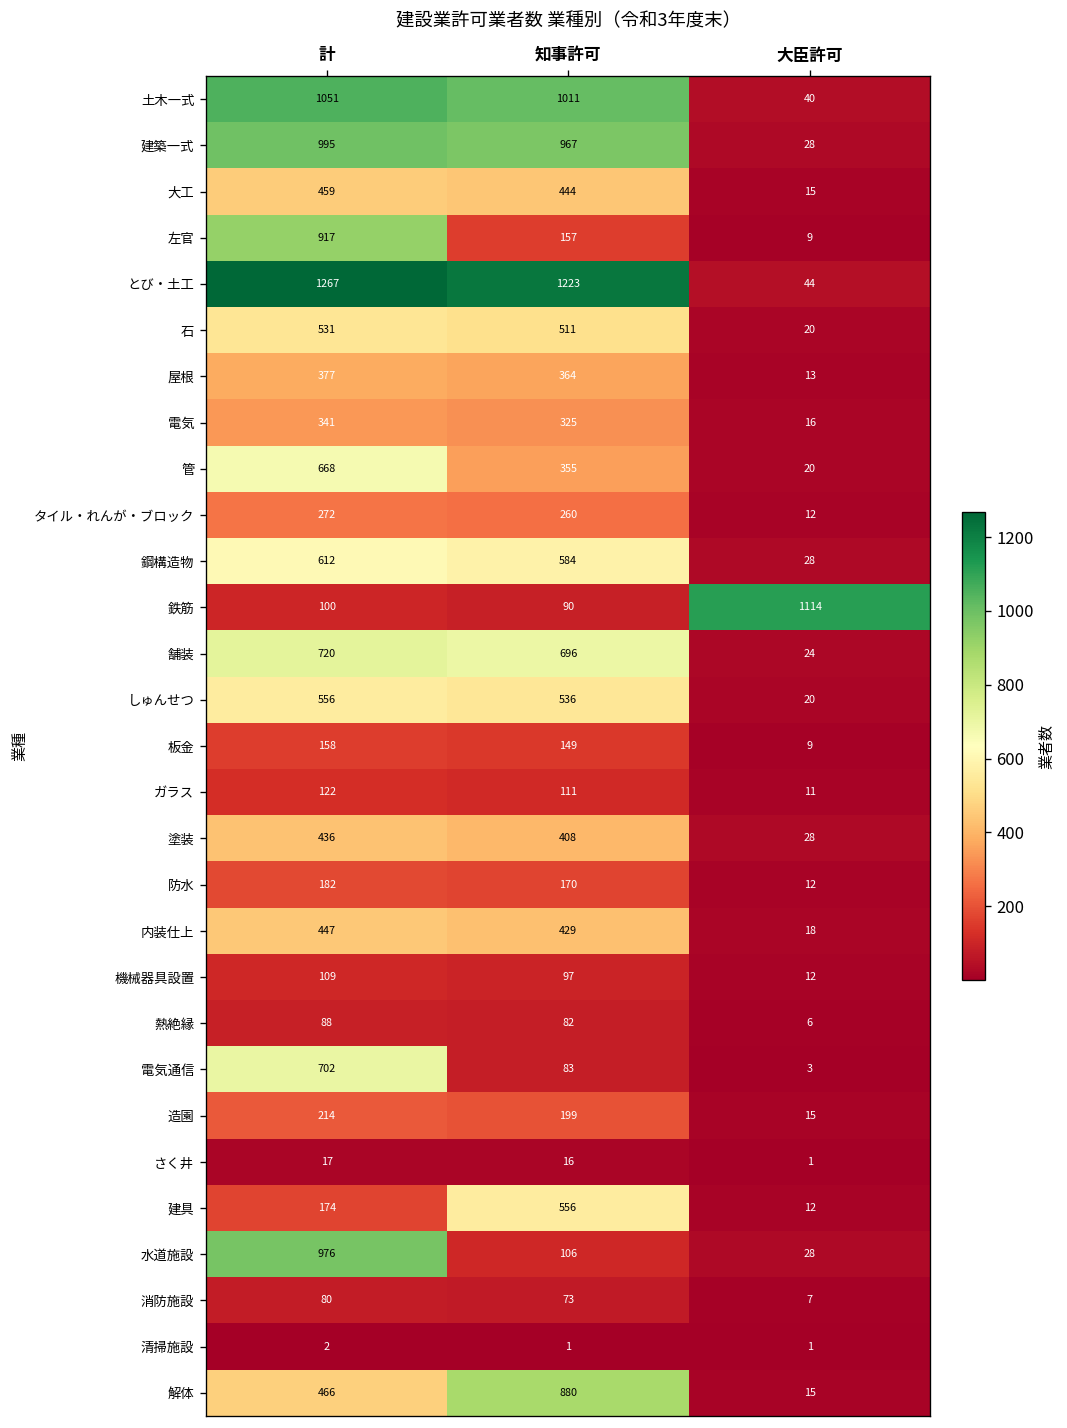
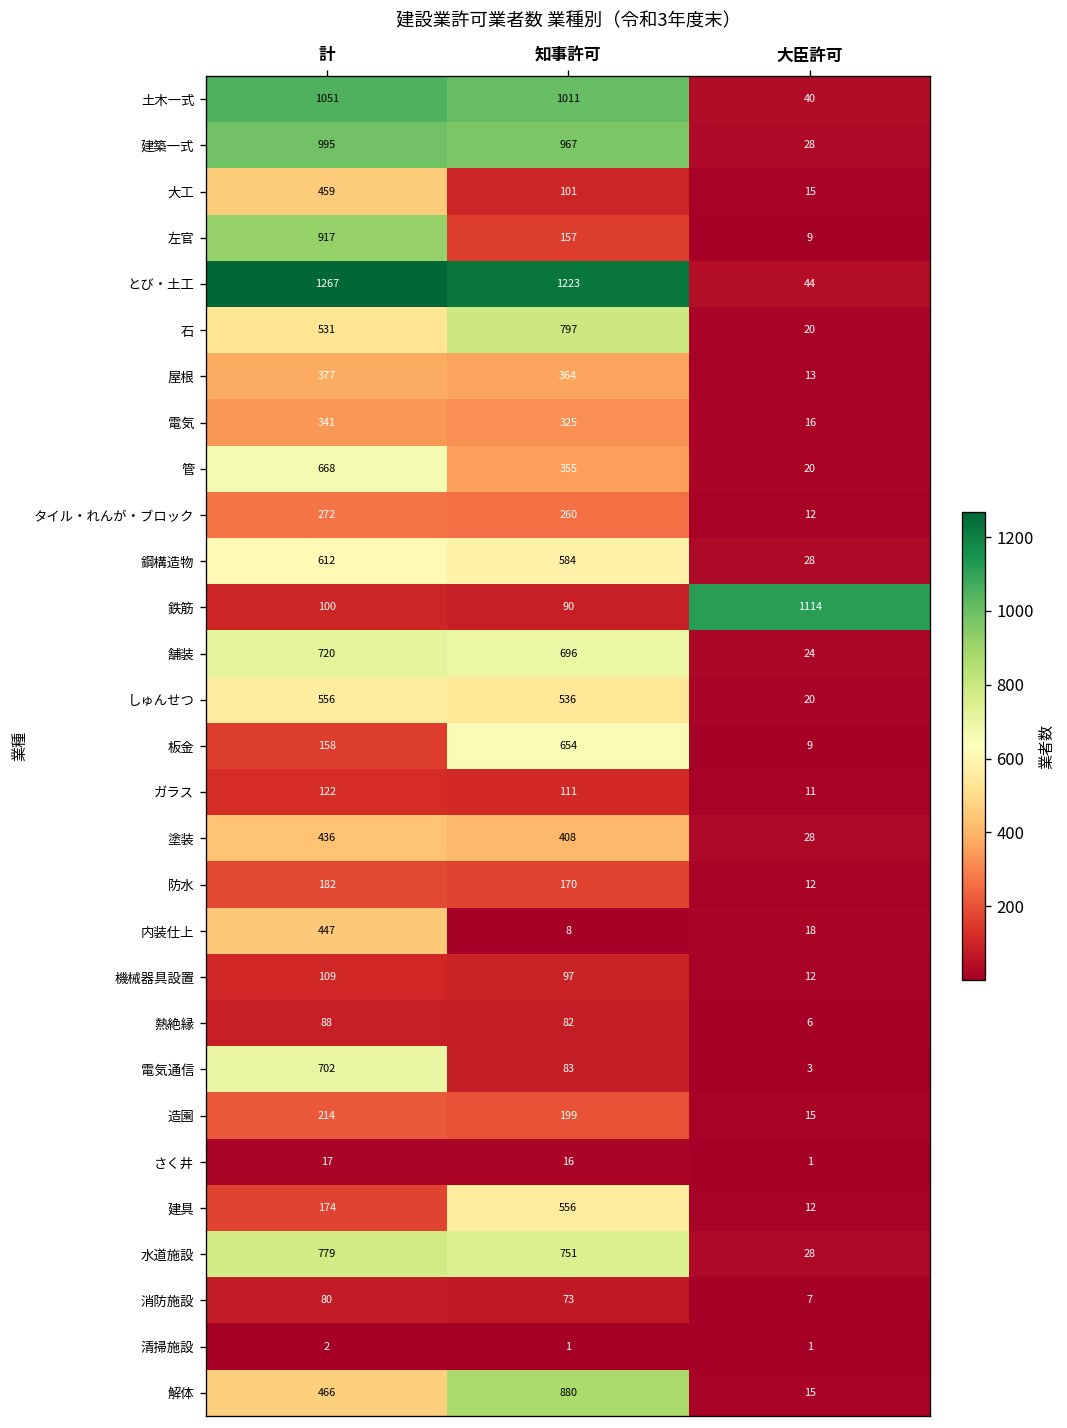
  {
    "土木一式": {
      "計": 1051,
      "知事許可": 1011,
      "大臣許可": 40
    },
    "建築一式": {
      "計": 995,
      "知事許可": 967,
      "大臣許可": 28
    },
    "大工": {
      "計": 459,
-     "知事許可": 444,
+     "知事許可": 101,
      "大臣許可": 15
    },
    "左官": {
      "計": 917,
      "知事許可": 157,
      "大臣許可": 9
    },
    "とび・土工": {
      "計": 1267,
      "知事許可": 1223,
      "大臣許可": 44
    },
    "石": {
      "計": 531,
-     "知事許可": 511,
+     "知事許可": 797,
      "大臣許可": 20
    },
    "屋根": {
      "計": 377,
      "知事許可": 364,
      "大臣許可": 13
    },
    "電気": {
      "計": 341,
      "知事許可": 325,
      "大臣許可": 16
    },
    "管": {
      "計": 668,
      "知事許可": 355,
      "大臣許可": 20
    },
    "タイル・れんが・ブロック": {
      "計": 272,
      "知事許可": 260,
      "大臣許可": 12
    },
    "鋼構造物": {
      "計": 612,
      "知事許可": 584,
      "大臣許可": 28
    },
    "鉄筋": {
      "計": 100,
      "知事許可": 90,
      "大臣許可": 1114
    },
    "舗装": {
      "計": 720,
      "知事許可": 696,
      "大臣許可": 24
    },
    "しゅんせつ": {
      "計": 556,
      "知事許可": 536,
      "大臣許可": 20
    },
    "板金": {
      "計": 158,
-     "知事許可": 149,
+     "知事許可": 654,
      "大臣許可": 9
    },
    "ガラス": {
      "計": 122,
      "知事許可": 111,
      "大臣許可": 11
    },
    "塗装": {
      "計": 436,
      "知事許可": 408,
      "大臣許可": 28
    },
    "防水": {
      "計": 182,
      "知事許可": 170,
      "大臣許可": 12
    },
    "内装仕上": {
      "計": 447,
-     "知事許可": 429,
+     "知事許可": 8,
      "大臣許可": 18
    },
    "機械器具設置": {
      "計": 109,
      "知事許可": 97,
      "大臣許可": 12
    },
    "熱絶縁": {
      "計": 88,
      "知事許可": 82,
      "大臣許可": 6
    },
    "電気通信": {
      "計": 702,
      "知事許可": 83,
      "大臣許可": 3
    },
    "造園": {
      "計": 214,
      "知事許可": 199,
      "大臣許可": 15
    },
    "さく井": {
      "計": 17,
      "知事許可": 16,
      "大臣許可": 1
    },
    "建具": {
      "計": 174,
      "知事許可": 556,
      "大臣許可": 12
    },
    "水道施設": {
-     "計": 976,
-     "知事許可": 106,
+     "計": 779,
+     "知事許可": 751,
      "大臣許可": 28
    },
    "消防施設": {
      "計": 80,
      "知事許可": 73,
      "大臣許可": 7
    },
    "清掃施設": {
      "計": 2,
      "知事許可": 1,
      "大臣許可": 1
    },
    "解体": {
      "計": 466,
      "知事許可": 880,
      "大臣許可": 15
    }
  }
